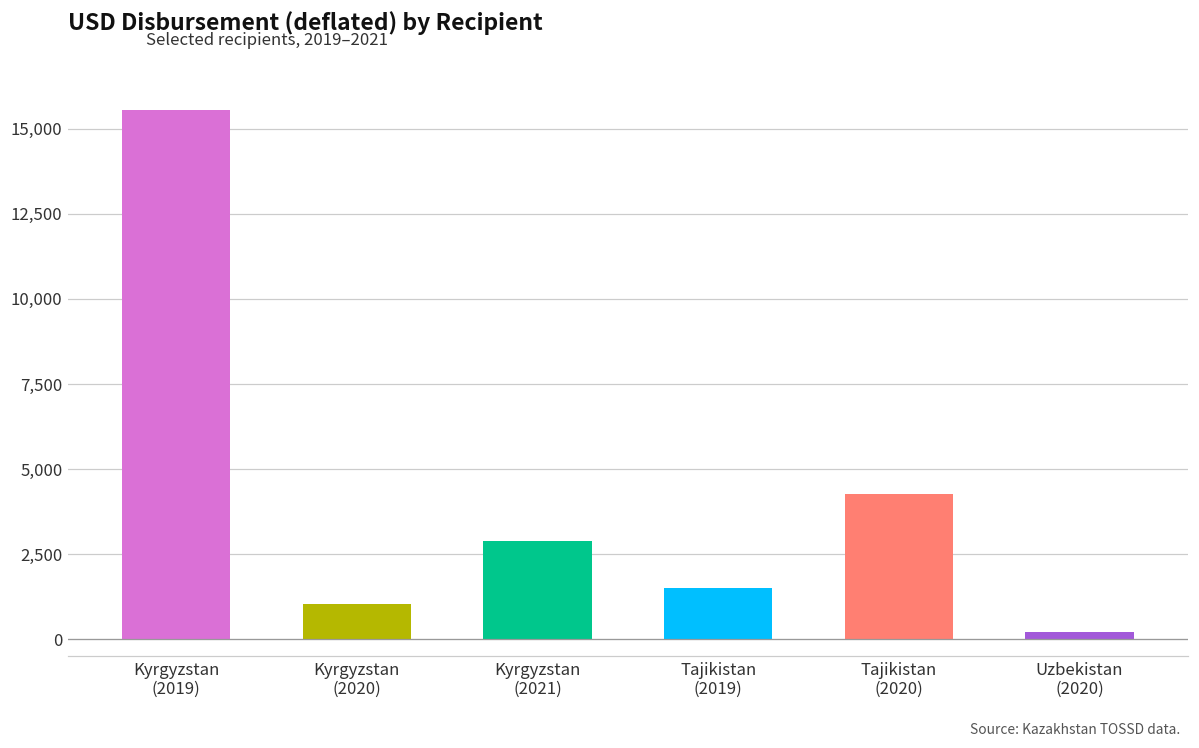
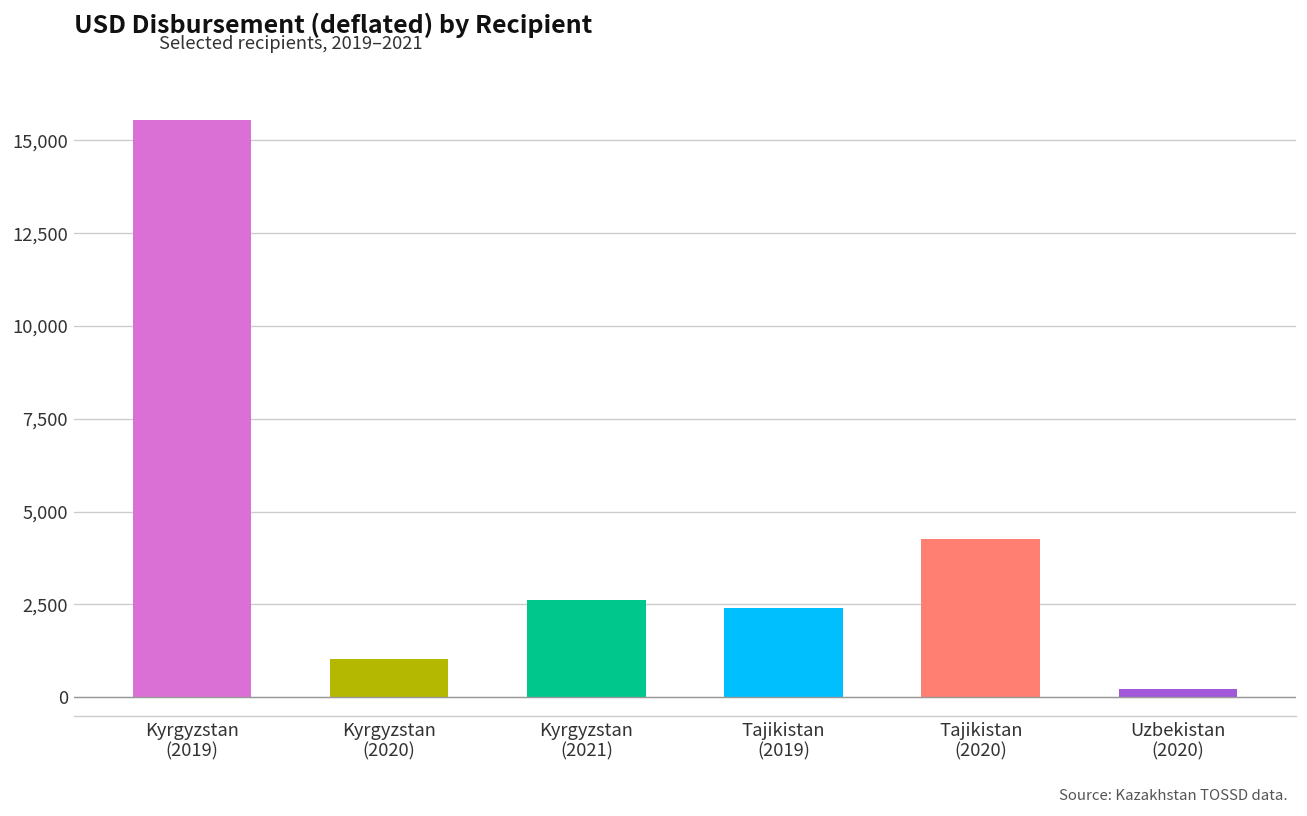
  {
    "Kyrgyzstan (2019)": "15,600",
    "Kyrgyzstan (2020)": "1,000",
-   "Kyrgyzstan (2021)": "2,900",
-   "Tajikistan (2019)": "1,500",
+   "Kyrgyzstan (2021)": "2,600",
+   "Tajikistan (2019)": "2,400",
    "Tajikistan (2020)": "4,300",
    "Uzbekistan (2020)": "200"
  }
